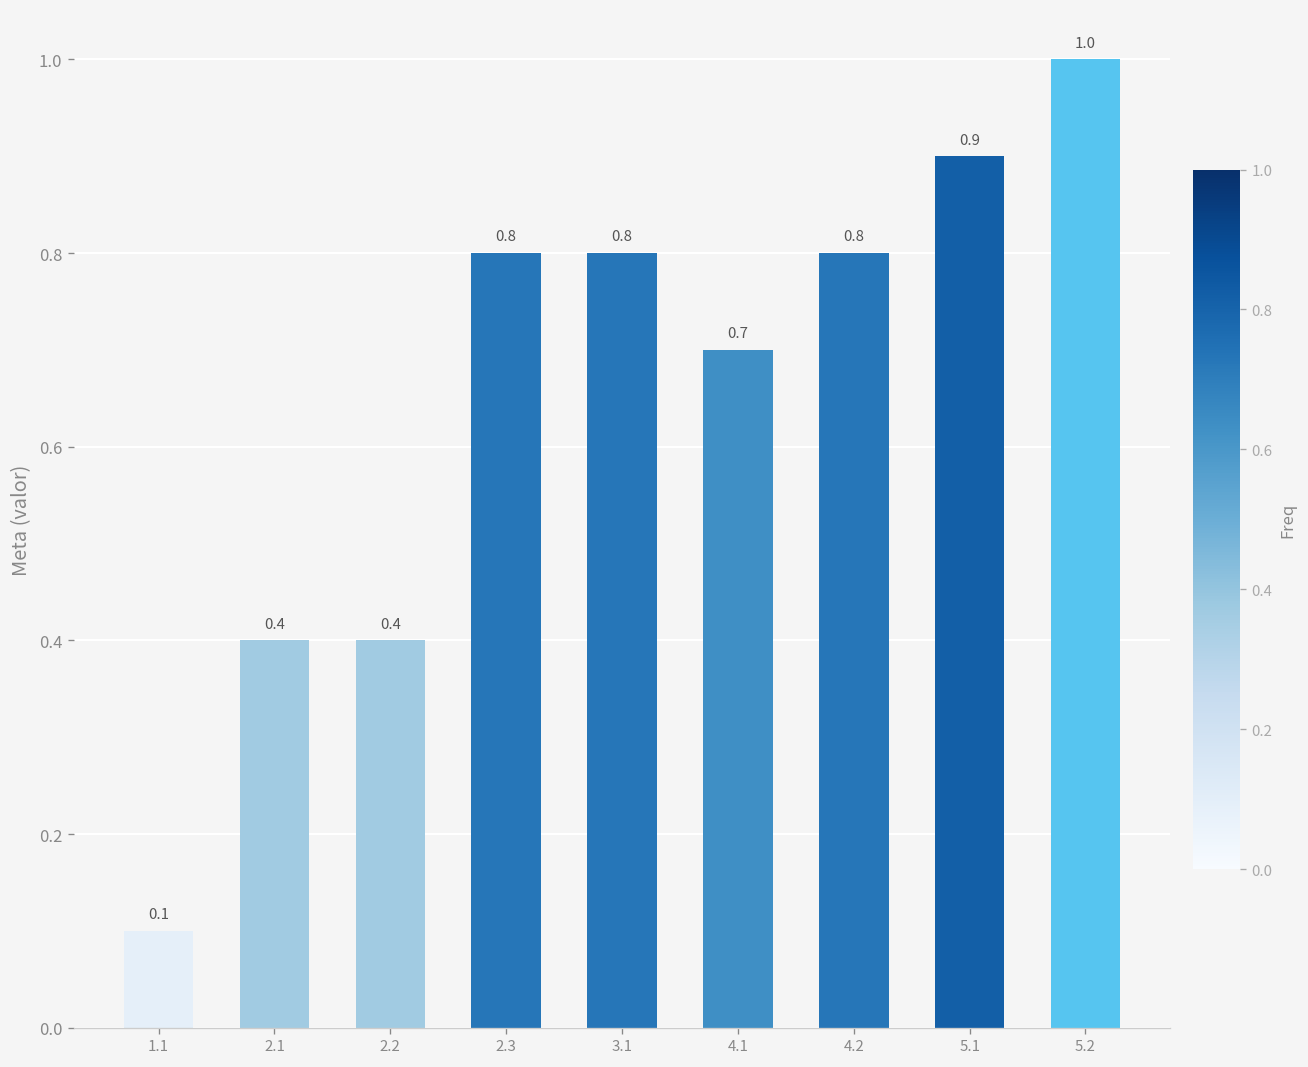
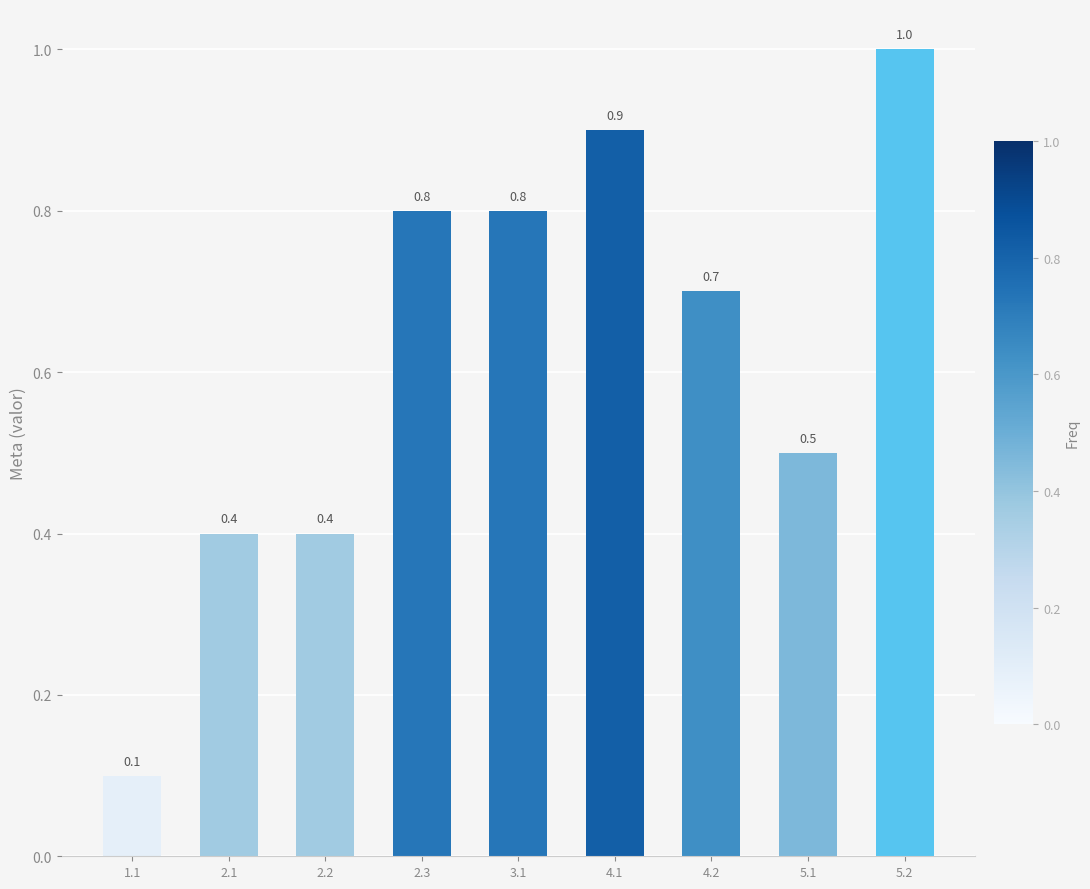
  {
    "1.1": 0.1,
    "2.1": 0.4,
    "2.2": 0.4,
    "2.3": 0.8,
    "3.1": 0.8,
-   "4.1": 0.7,
-   "4.2": 0.8,
-   "5.1": 0.9,
+   "4.1": 0.9,
+   "4.2": 0.7,
+   "5.1": 0.5,
    "5.2": 1.0
  }
